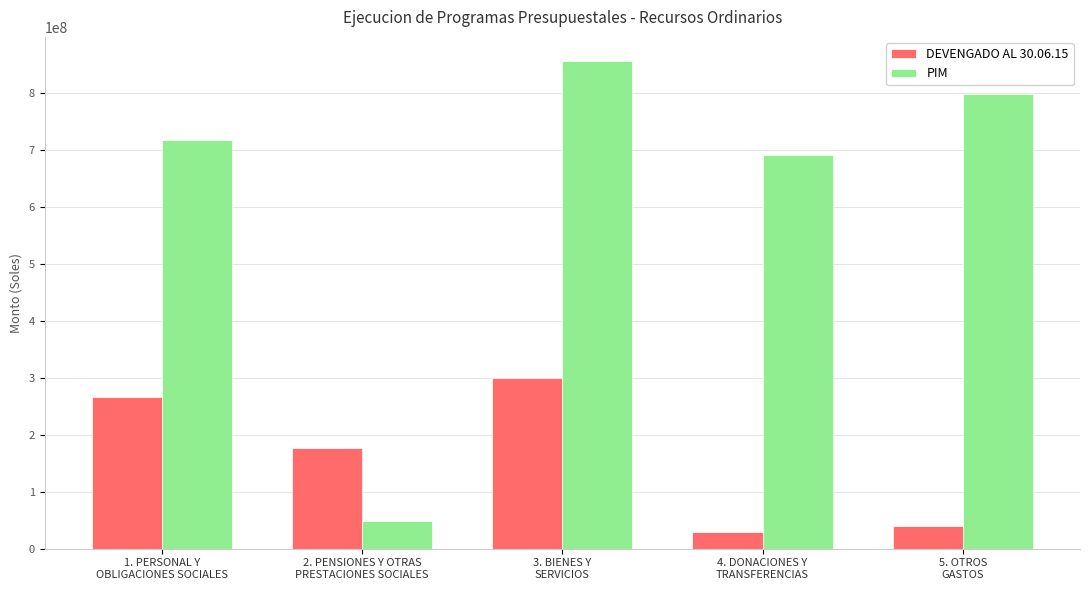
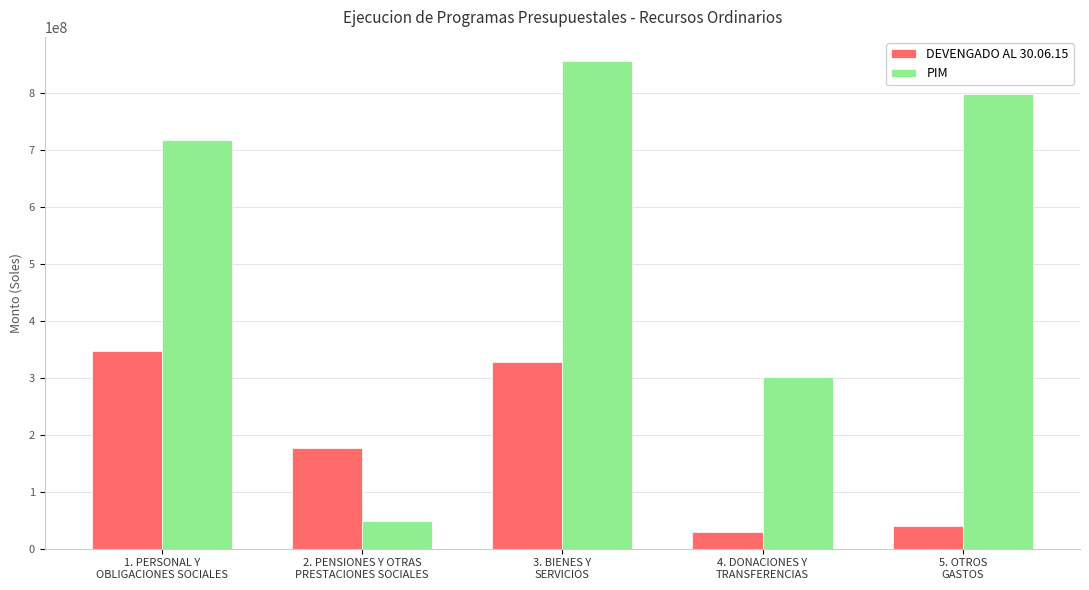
  {
    "DEVENGADO AL 30.06.15": {
-     "1. PERSONAL Y OBLIGACIONES SOCIALES": 270000000,
+     "1. PERSONAL Y OBLIGACIONES SOCIALES": 350000000,
      "2. PENSIONES Y OTRAS PRESTACIONES SOCIALES": 180000000,
-     "3. BIENES Y SERVICIOS": 300000000,
+     "3. BIENES Y SERVICIOS": 330000000,
      "4. DONACIONES Y TRANSFERENCIAS": 30000000,
      "5. OTROS GASTOS": 40000000
    },
    "PIM": {
      "1. PERSONAL Y OBLIGACIONES SOCIALES": 720000000,
      "2. PENSIONES Y OTRAS PRESTACIONES SOCIALES": 50000000,
      "3. BIENES Y SERVICIOS": 860000000,
-     "4. DONACIONES Y TRANSFERENCIAS": 690000000,
+     "4. DONACIONES Y TRANSFERENCIAS": 300000000,
      "5. OTROS GASTOS": 800000000
    }
  }
